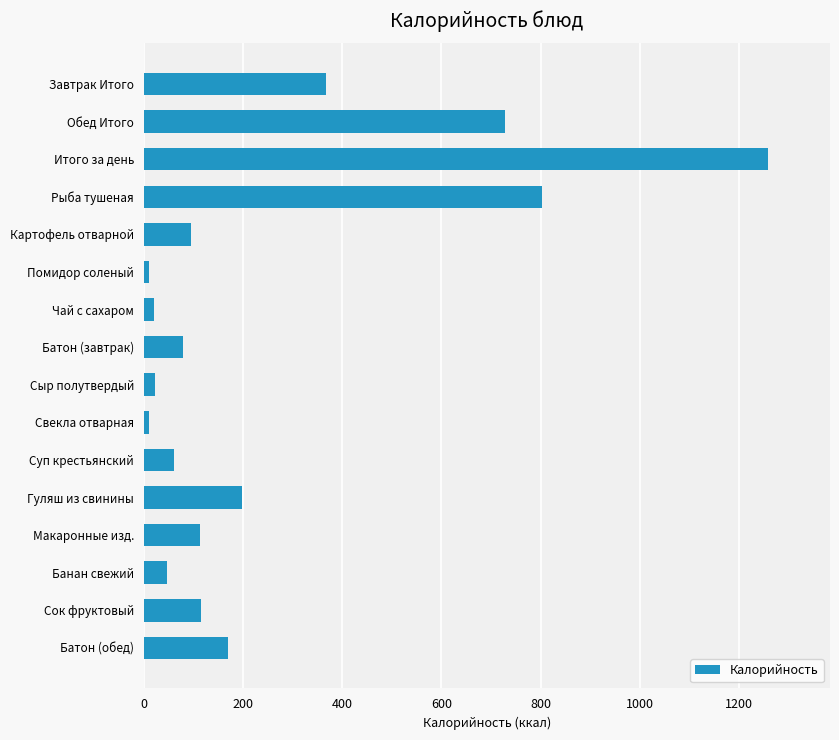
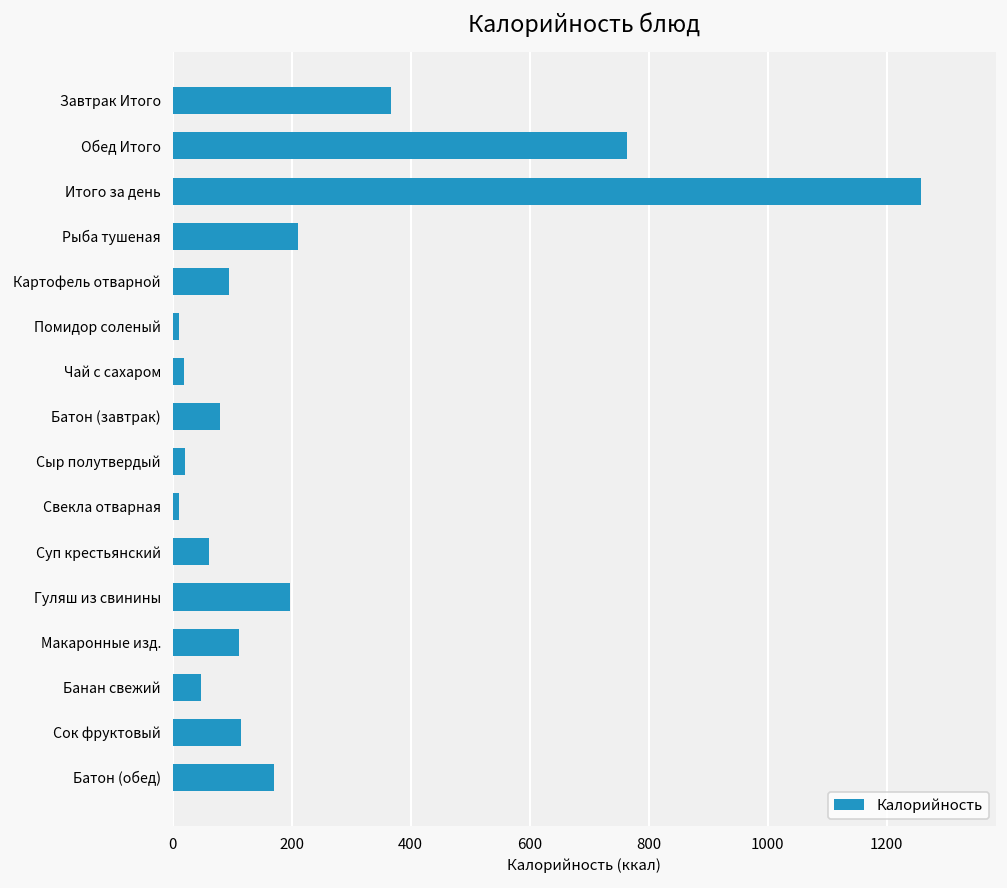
  {
    "Завтрак Итого": 370,
-   "Обед Итого": 730,
+   "Обед Итого": 760,
    "Итого за день": 1260,
-   "Рыба тушеная": 800,
+   "Рыба тушеная": 210,
    "Картофель отварной": 90,
    "Помидор соленый": 10,
    "Чай с сахаром": 20,
    "Батон (завтрак)": 80,
    "Сыр полутвердый": 20,
    "Свекла отварная": 10,
    "Суп крестьянский": 60,
    "Гуляш из свинины": 200,
    "Макаронные изд.": 110,
    "Банан свежий": 50,
    "Сок фруктовый": 120,
    "Батон (обед)": 170
  }
